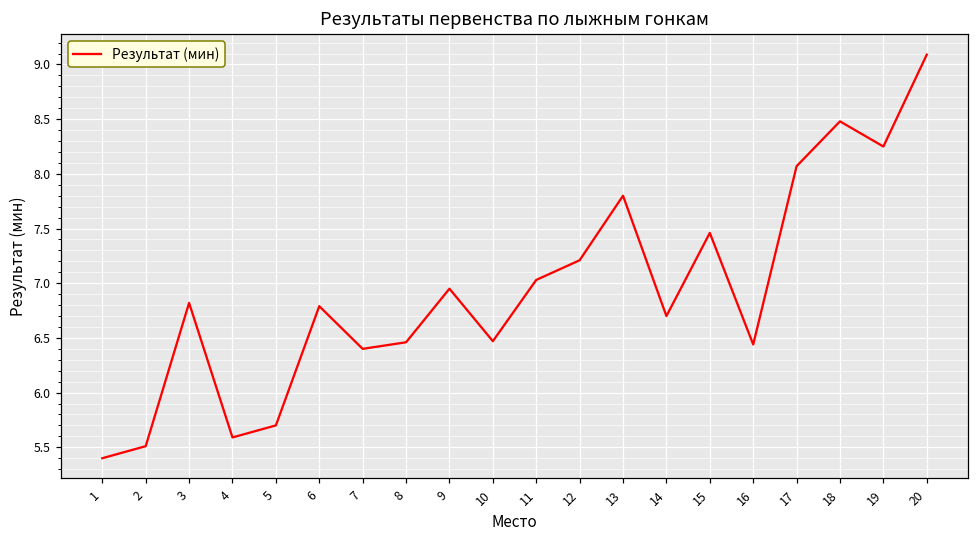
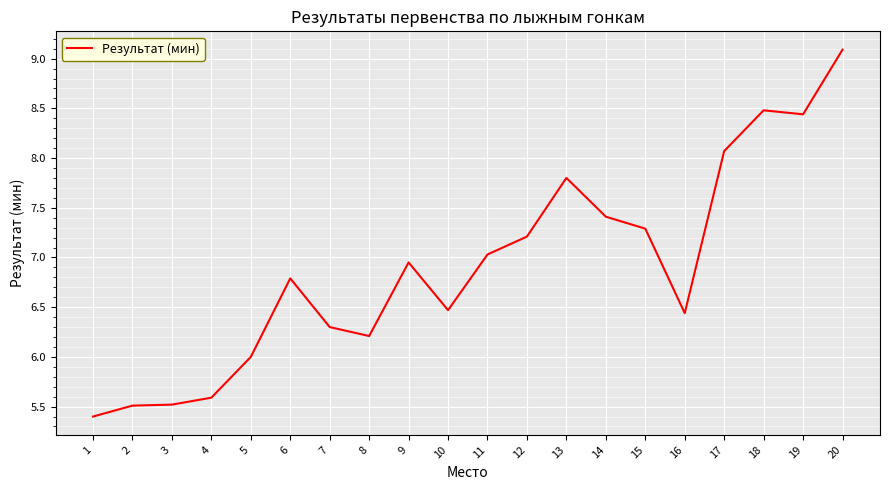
  {
    "1": 5.4,
    "2": 5.5,
-   "3": 6.8,
+   "3": 5.5,
    "4": 5.6,
-   "5": 5.7,
+   "5": 6.0,
    "6": 6.8,
-   "7": 6.4,
-   "8": 6.5,
+   "7": 6.3,
+   "8": 6.2,
    "9": 7.0,
    "10": 6.5,
    "11": 7.0,
    "12": 7.2,
    "13": 7.8,
-   "14": 6.7,
-   "15": 7.5,
+   "14": 7.4,
+   "15": 7.3,
    "16": 6.4,
    "17": 8.1,
    "18": 8.5,
-   "19": 8.3,
+   "19": 8.4,
    "20": 9.1
  }
